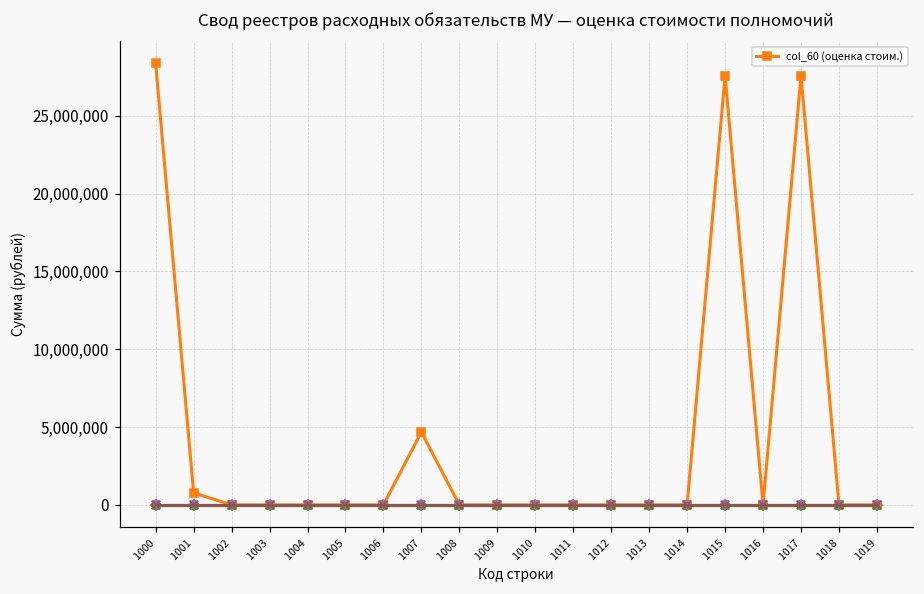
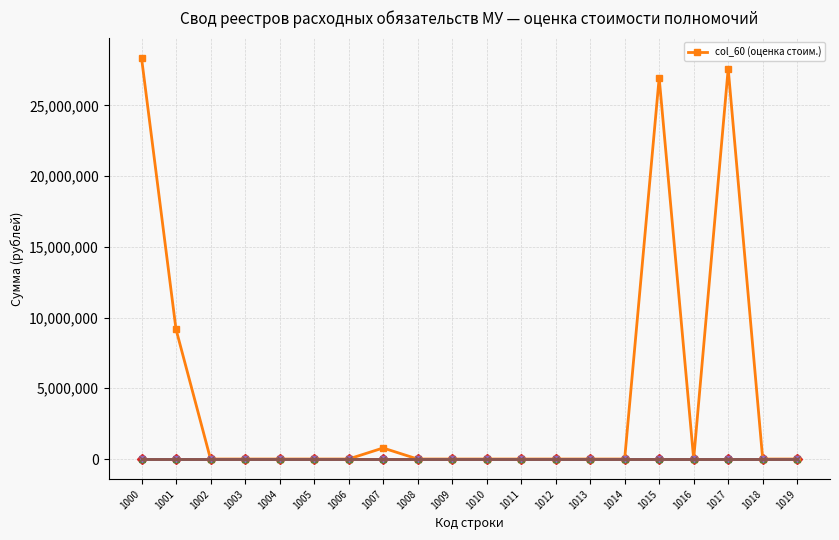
  {
    "col_60 (оценка стоим.)": {
      "1000": "28,400,000",
-     "1001": "800,000",
-     "1007": "4,700,000",
-     "1015": "27,600,000",
+     "1001": "9,200,000",
+     "1007": "800,000",
+     "1015": "26,900,000",
      "1017": "27,600,000"
    }
  }
